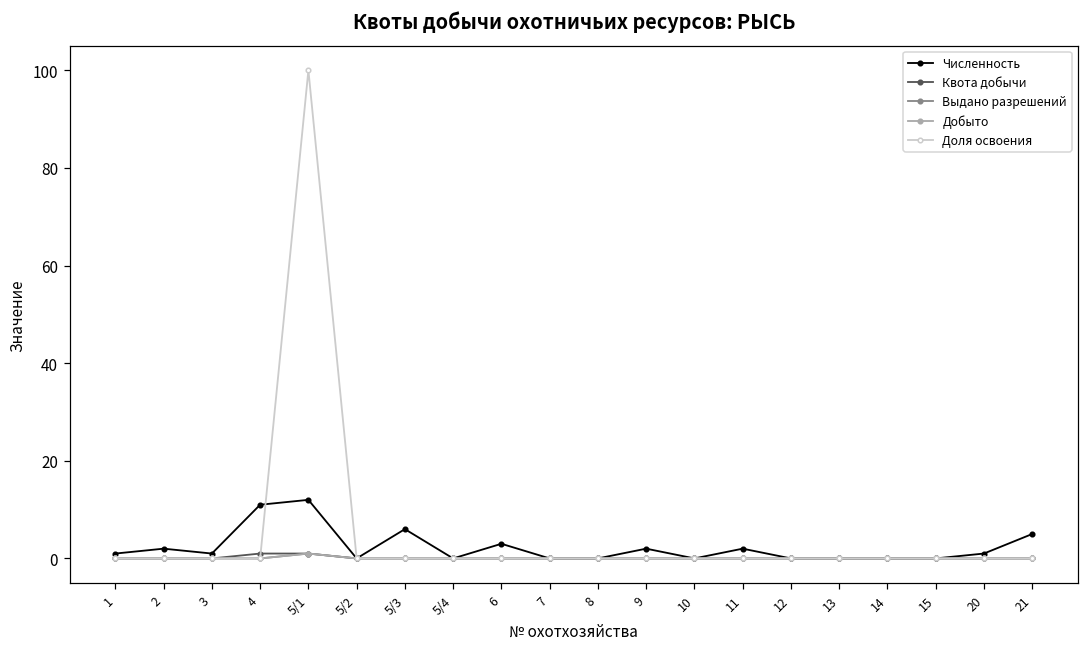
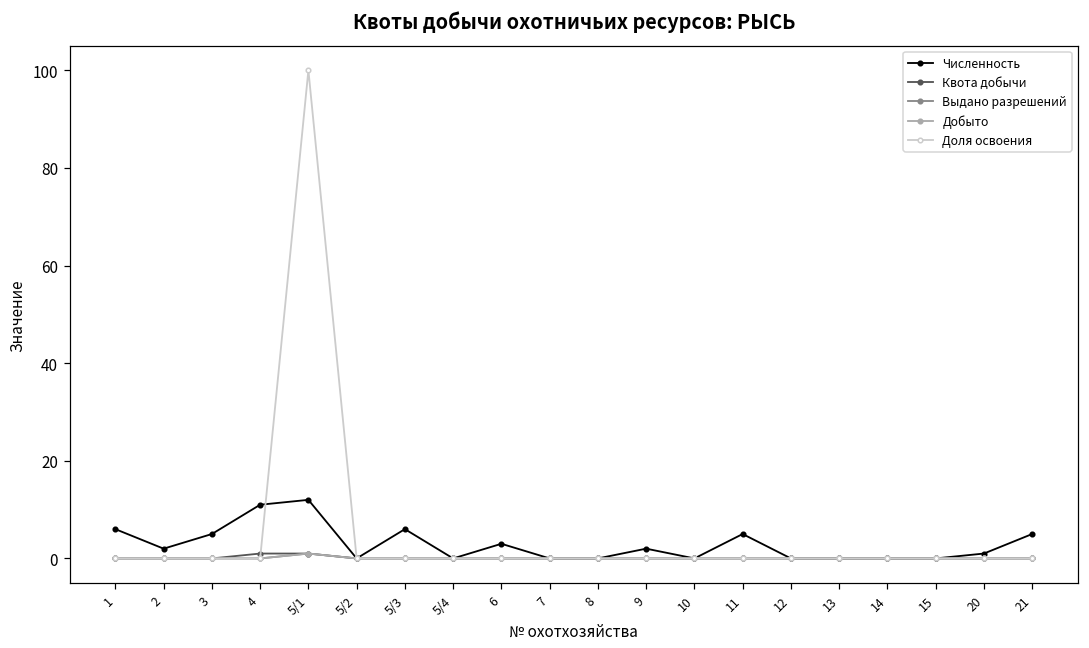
  {
    "Численность": {
-     "1": 1,
+     "1": 6,
      "2": 2,
-     "3": 1,
+     "3": 5,
      "4": 11,
      "5/1": 12,
      "5/3": 6,
      "6": 3,
      "9": 2,
-     "11": 2,
+     "11": 5,
      "20": 1,
      "21": 5
    },
    "Квота добычи": {
      "4": 1
    }
  }
